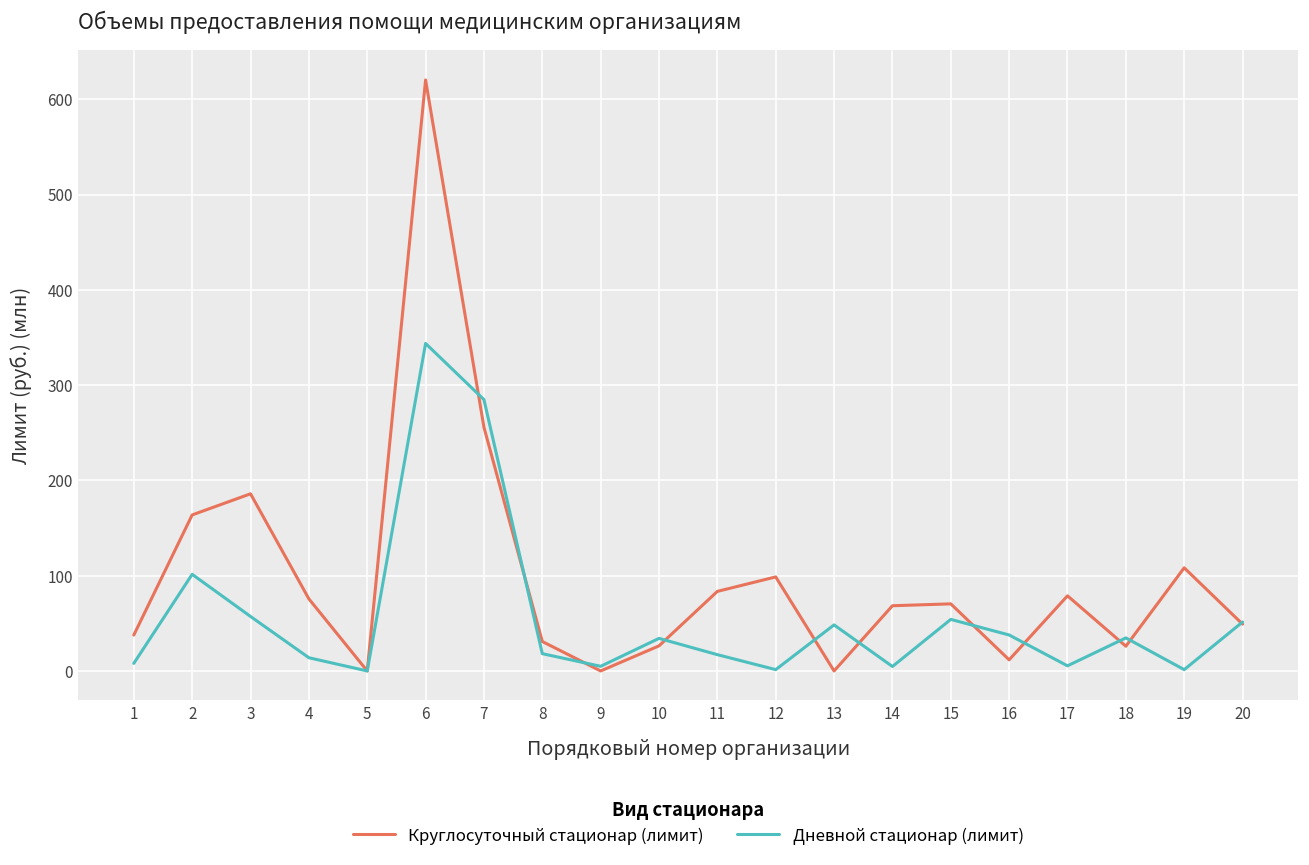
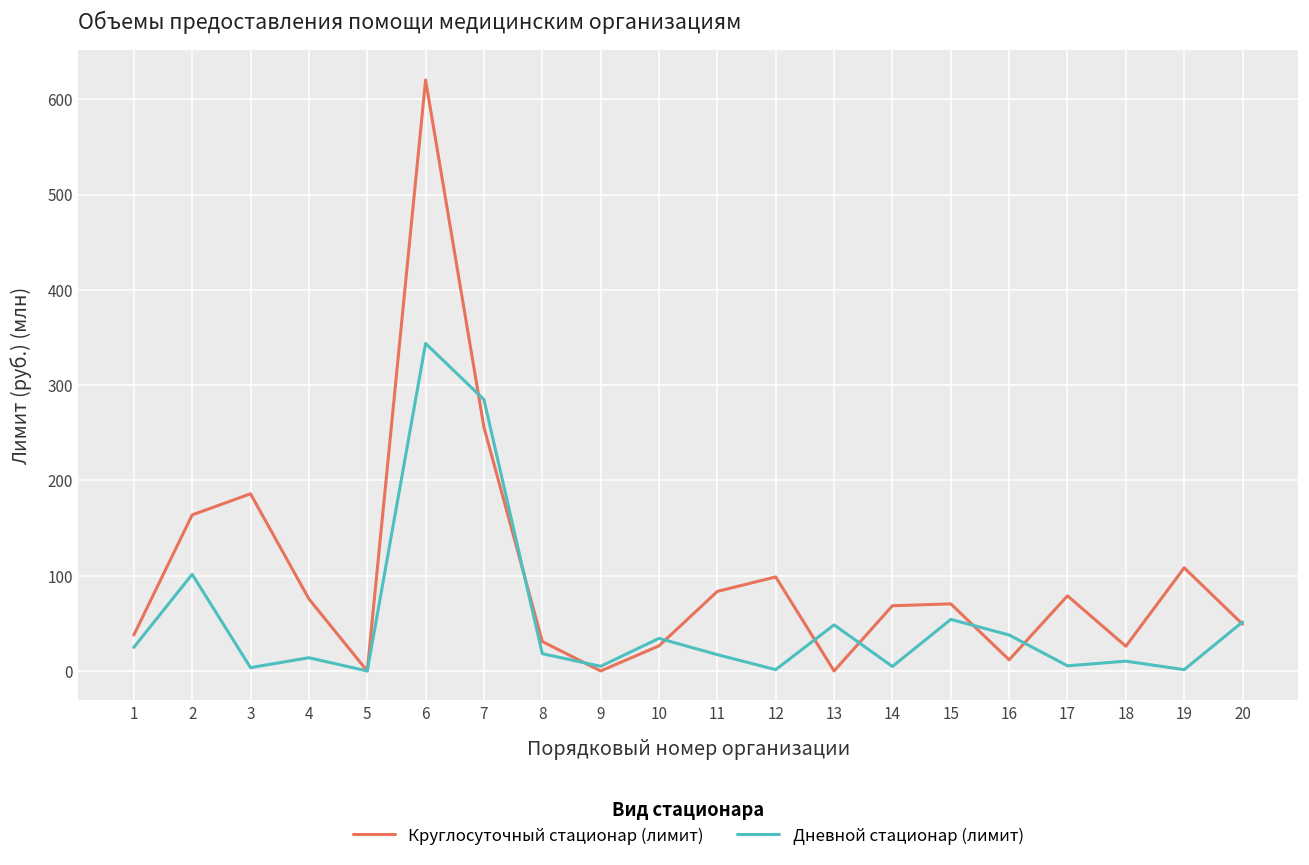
  {
    "Круглосуточный стационар (лимит)": {
      "1": 40,
      "2": 160,
      "3": 190,
      "4": 80,
      "6": 620,
      "7": 260,
      "8": 30,
      "9": 0,
      "10": 30,
      "11": 80,
      "12": 100,
      "13": 0,
      "14": 70,
      "15": 70,
      "16": 10,
      "17": 80,
      "18": 30,
      "19": 110
    },
    "Дневной стационар (лимит)": {
-     "1": 10,
+     "1": 20,
      "2": 100,
-     "3": 60,
+     "3": 0,
      "4": 10,
      "6": 340,
      "7": 280,
      "8": 20,
      "9": 0,
      "10": 30,
      "11": 20,
      "12": 0,
      "13": 50,
      "14": 0,
      "15": 50,
      "16": 40,
      "17": 10,
-     "18": 30,
+     "18": 10,
      "19": 0
    }
  }
